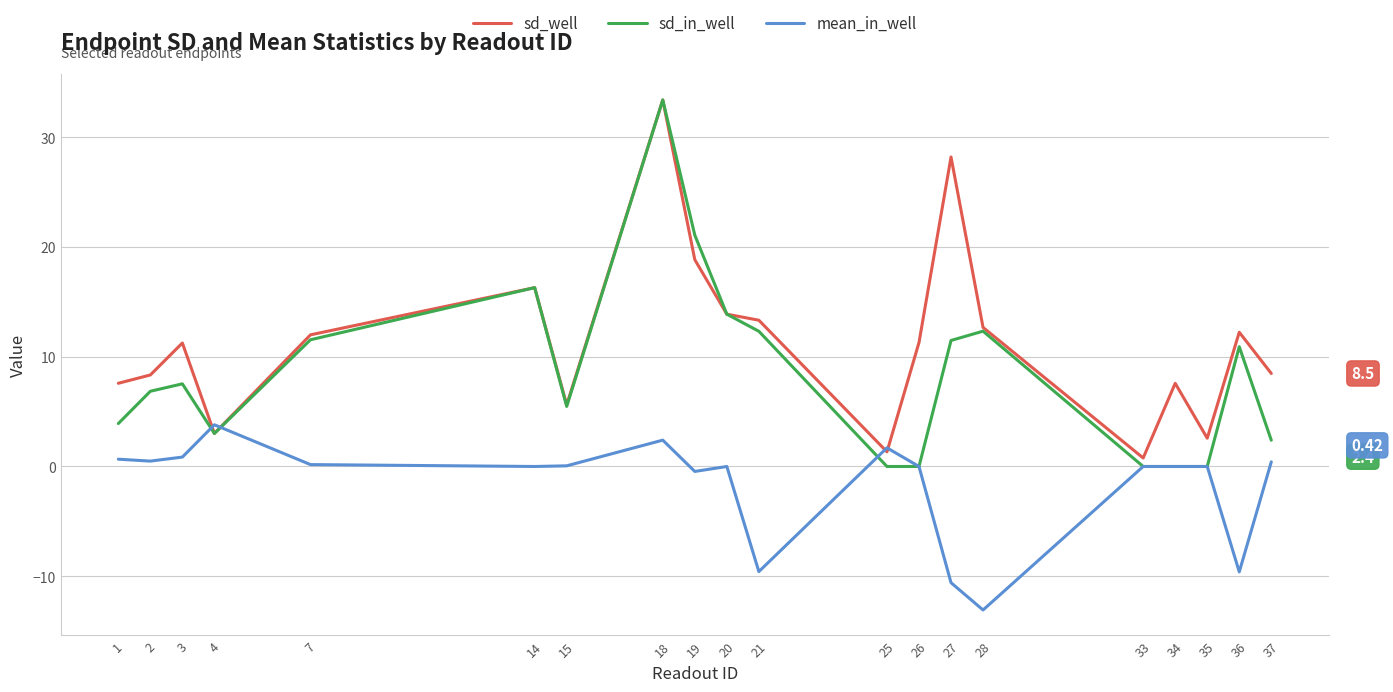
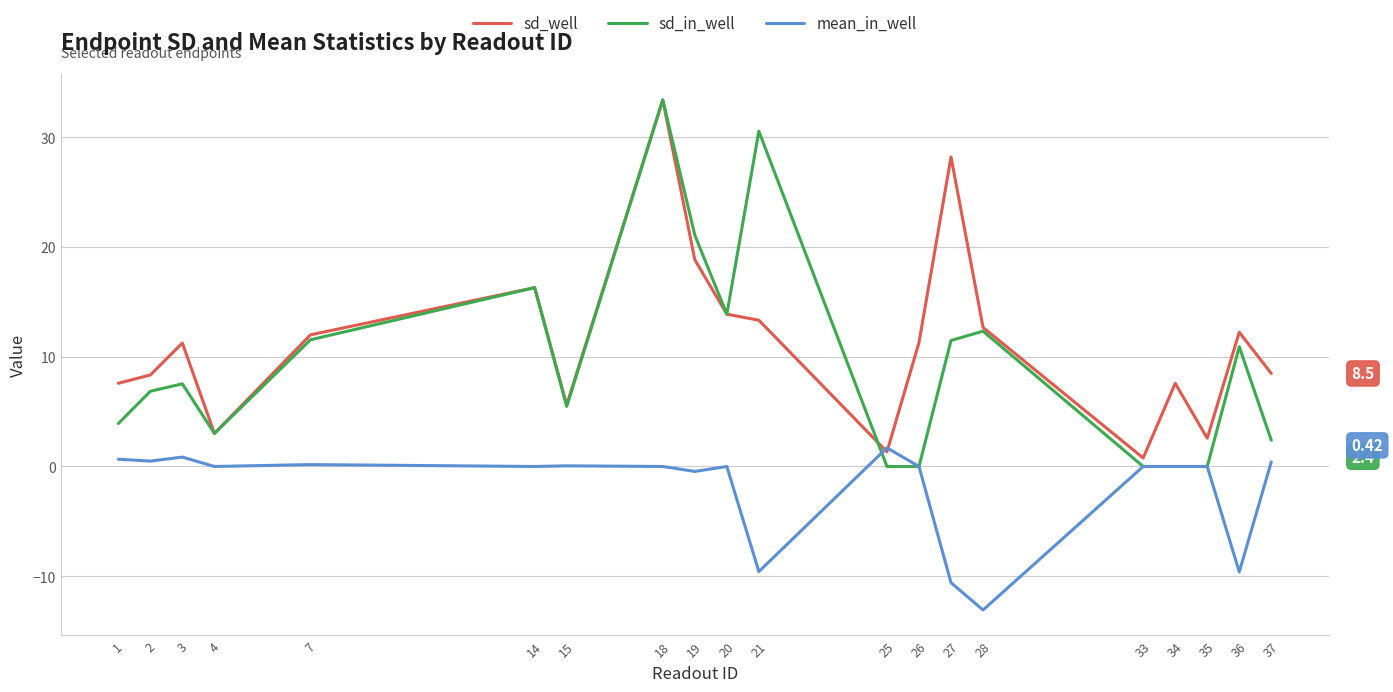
  {
    "sd_well": {
      "1": 7.6,
      "2": 8.3,
      "3": 11.2,
      "7": 12.0,
      "19": 18.8,
      "21": 13.3,
      "25": 1.3,
      "26": 11.3,
      "27": 28.2,
      "28": 12.7,
      "33": 0.8,
      "34": 7.6,
      "35": 2.6,
      "36": 12.2,
      "37": 8.5
    },
    "sd_in_well": {
      "1": 3.9,
      "2": 6.9,
      "3": 7.5,
      "7": 11.5,
      "19": 21.1,
-     "21": 12.3,
+     "21": 30.5,
      "25": 0.0,
      "27": 11.5,
      "28": 12.3,
      "36": 10.9,
      "37": 2.4
    },
    "mean_in_well": {
      "1": 0.7,
      "2": 0.5,
      "3": 0.9,
-     "4": 3.8,
+     "4": 0.0,
      "7": 0.2,
      "14": 0.0,
      "15": 0.1,
-     "18": 2.4,
+     "18": 0.0,
      "19": -0.5,
      "20": 0.0,
      "21": -9.6,
      "25": 1.7,
      "27": -10.6,
      "28": -13.1,
      "36": -9.6,
      "37": 0.4
    }
  }
